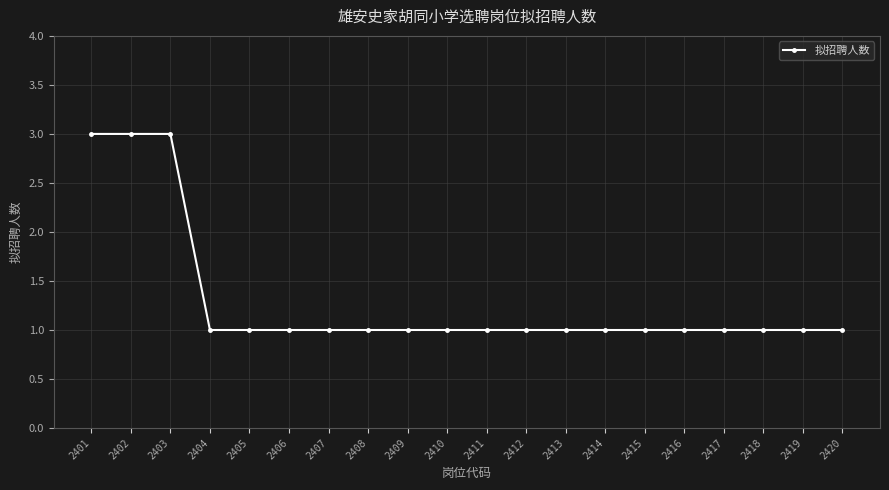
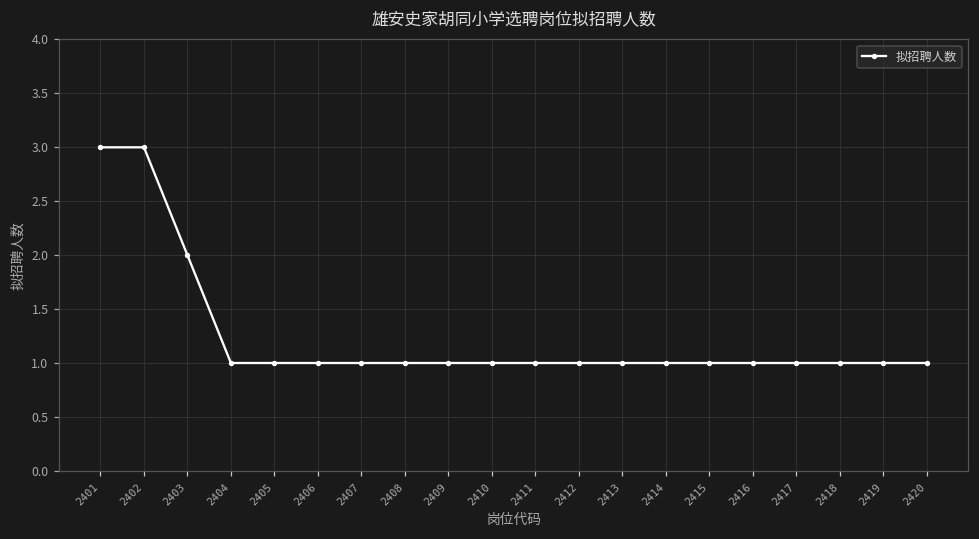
  {
    "2401": 3,
    "2402": 3,
-   "2403": 3,
+   "2403": 2,
    "2404": 1,
    "2405": 1,
    "2406": 1,
    "2407": 1,
    "2408": 1,
    "2409": 1,
    "2410": 1,
    "2411": 1,
    "2412": 1,
    "2413": 1,
    "2414": 1,
    "2415": 1,
    "2416": 1,
    "2417": 1,
    "2418": 1,
    "2419": 1,
    "2420": 1
  }
